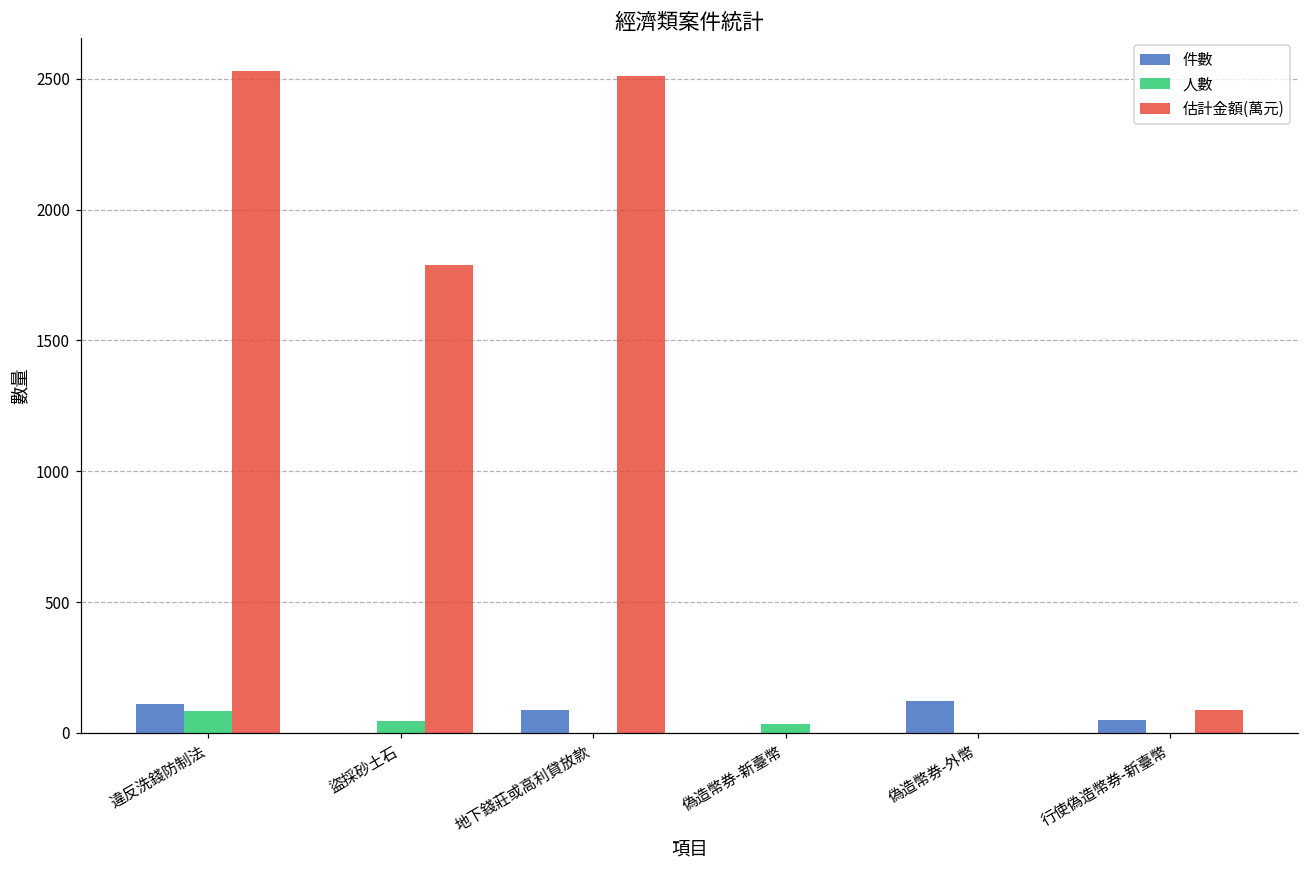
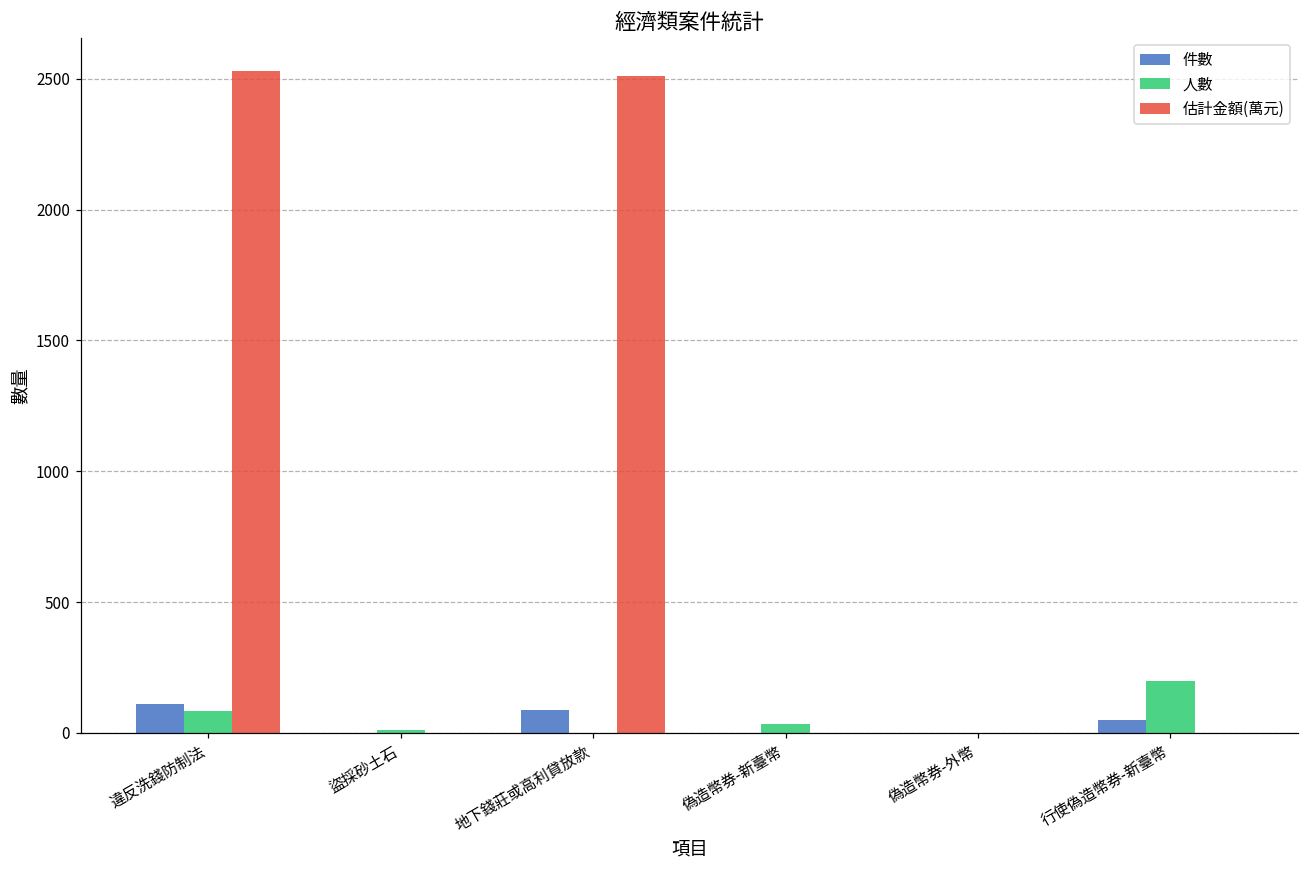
  {
    "件數": {
      "違反洗錢防制法": 110,
      "地下錢莊或高利貸放款": 90,
      "偽造幣券-新臺幣": 0,
-     "偽造幣券-外幣": 120,
+     "偽造幣券-外幣": 0,
      "行使偽造幣券-新臺幣": 50
    },
    "人數": {
      "違反洗錢防制法": 80,
-     "盜採砂土石": 40,
+     "盜採砂土石": 10,
      "偽造幣券-新臺幣": 40,
      "偽造幣券-外幣": 0,
-     "行使偽造幣券-新臺幣": 0
+     "行使偽造幣券-新臺幣": 200
    },
    "估計金額(萬元)": {
      "違反洗錢防制法": 2530,
-     "盜採砂土石": 1790,
+     "盜採砂土石": 0,
      "地下錢莊或高利貸放款": 2510,
      "偽造幣券-新臺幣": 0,
      "偽造幣券-外幣": 0,
-     "行使偽造幣券-新臺幣": 90
+     "行使偽造幣券-新臺幣": 0
    }
  }
